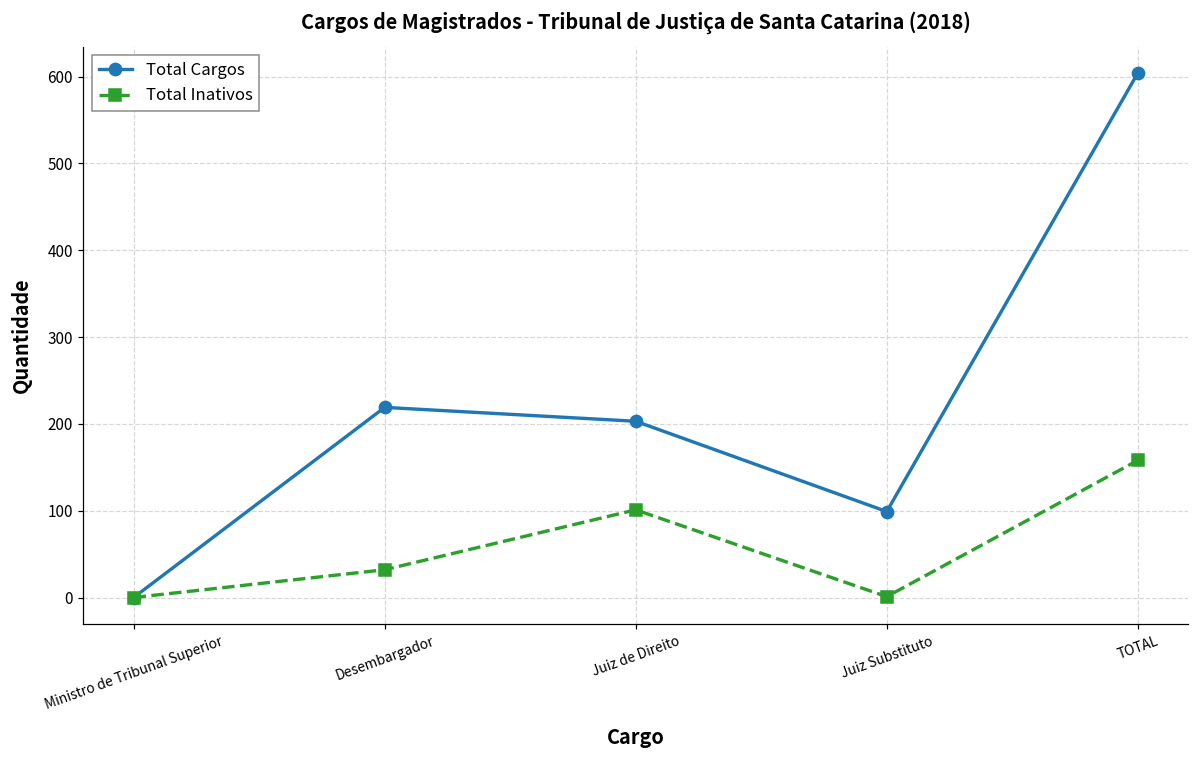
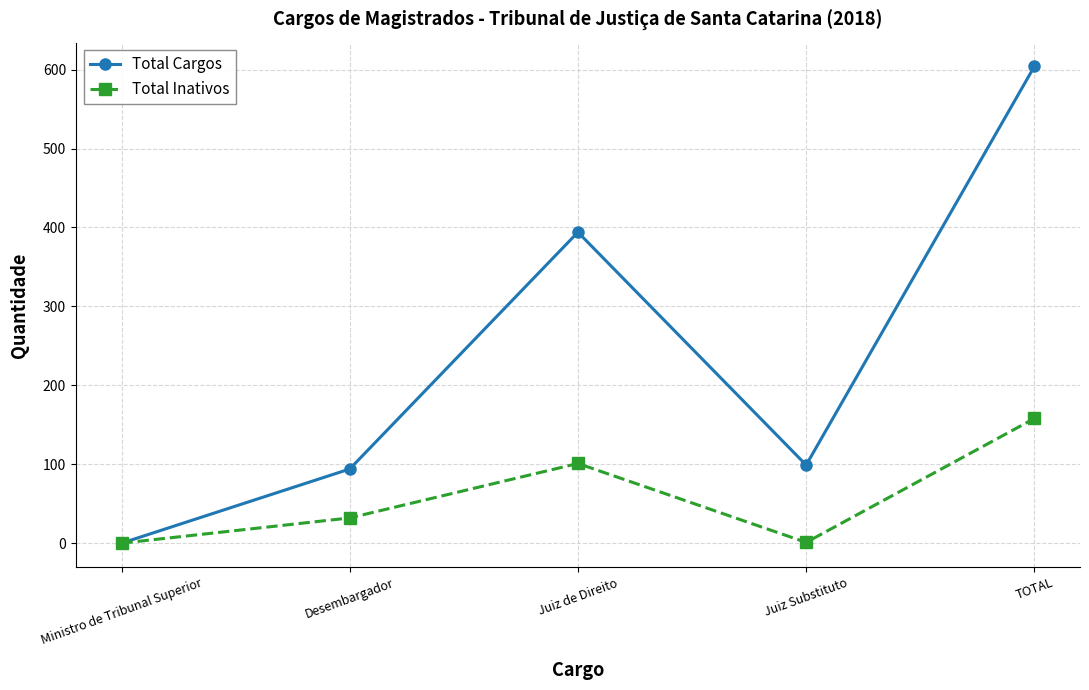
  {
    "Total Cargos": {
-     "Desembargador": 220,
-     "Juiz de Direito": 200,
+     "Desembargador": 90,
+     "Juiz de Direito": 390,
      "Juiz Substituto": 100,
      "TOTAL": 600
    },
    "Total Inativos": {
      "Desembargador": 30,
      "Juiz de Direito": 100,
      "Juiz Substituto": 0,
      "TOTAL": 160
    }
  }
